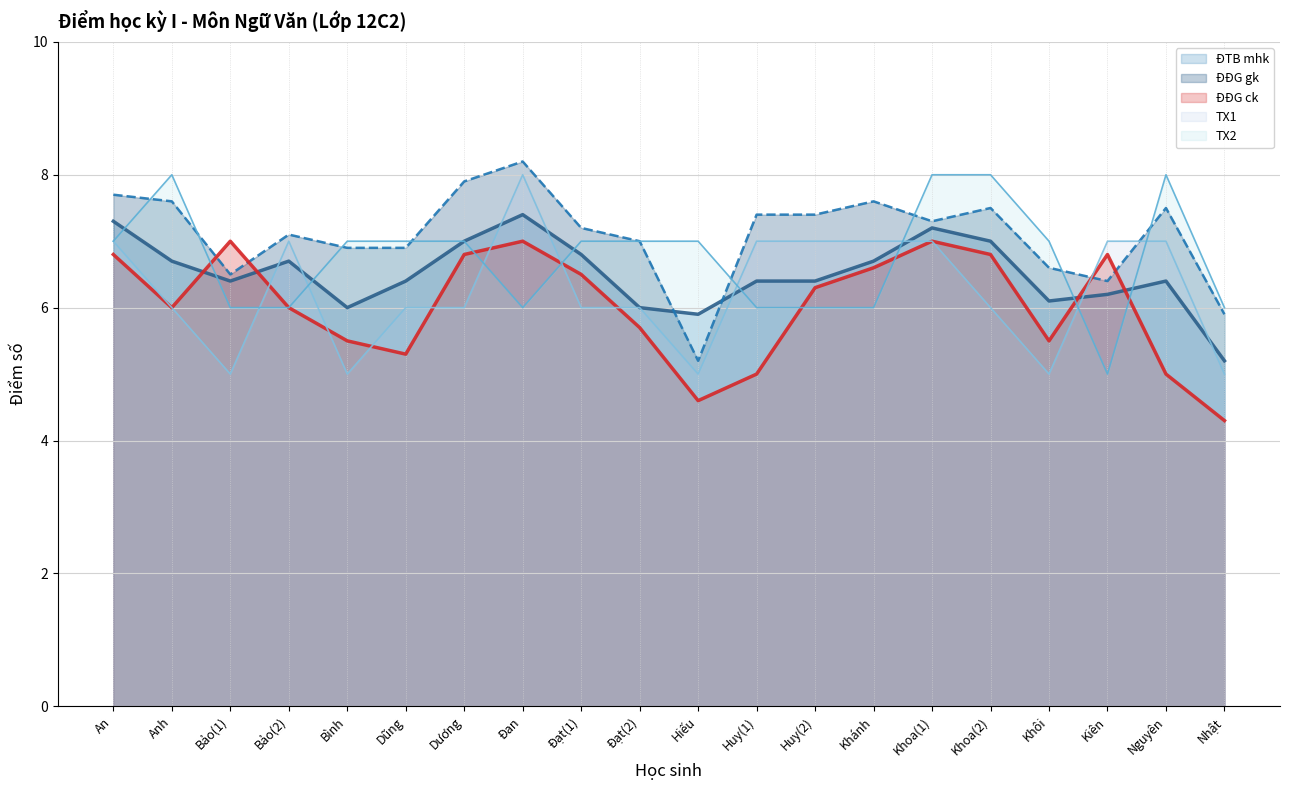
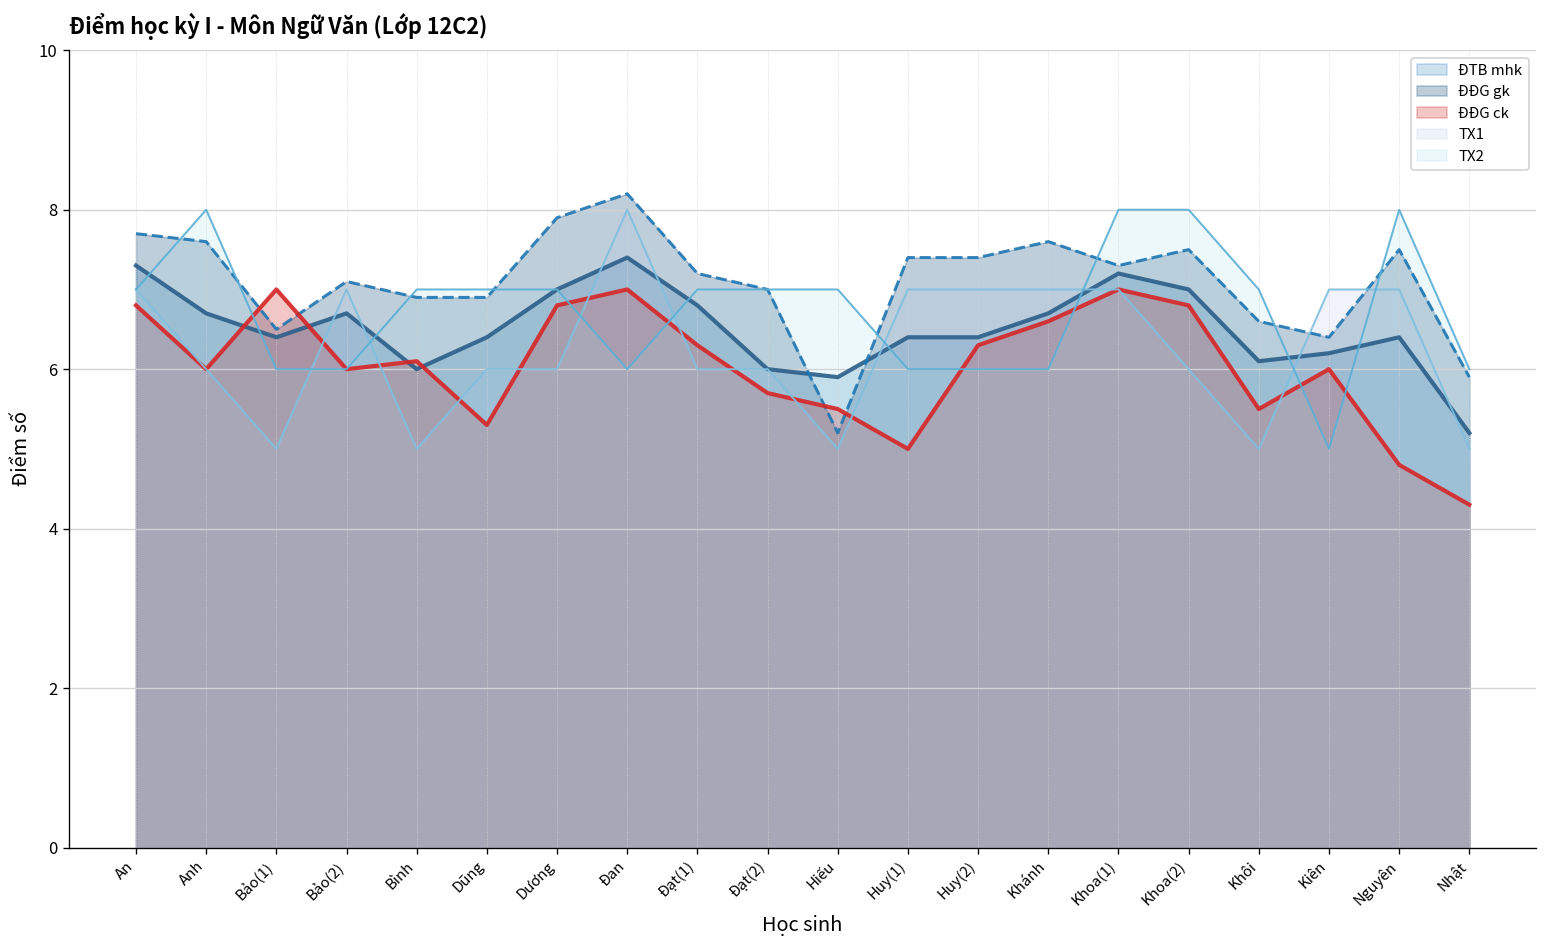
  {
    "ĐĐG ck": {
      "An": 6.8,
      "Bảo(1)": 7.0,
-     "Bình": 5.5,
+     "Bình": 6.1,
      "Dũng": 5.3,
      "Dương": 6.8,
      "Đan": 7.0,
-     "Đạt(1)": 6.5,
+     "Đạt(1)": 6.3,
      "Đạt(2)": 5.7,
-     "Hiếu": 4.6,
+     "Hiếu": 5.5,
      "Huy(1)": 5.0,
      "Huy(2)": 6.3,
      "Khánh": 6.6,
      "Khoa(2)": 6.8,
      "Khôi": 5.5,
-     "Kiên": 6.8,
-     "Nguyên": 5.0,
+     "Kiên": 6.0,
+     "Nguyên": 4.8,
      "Nhật": 4.3
    }
  }
